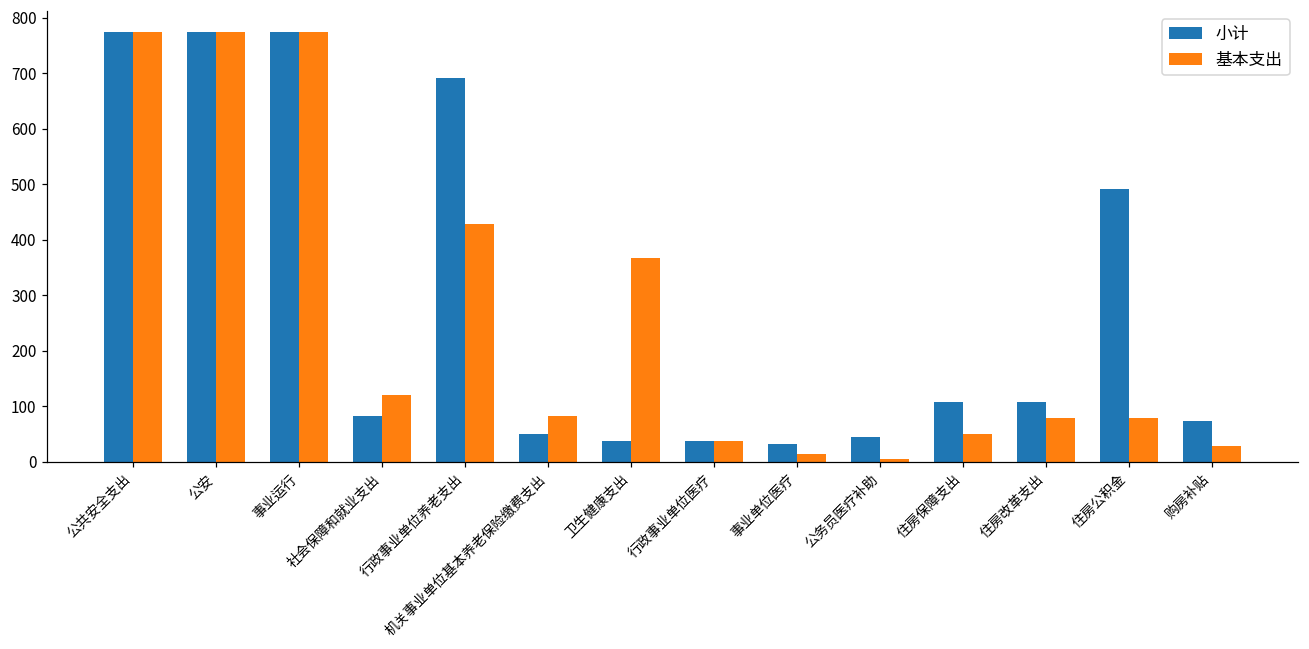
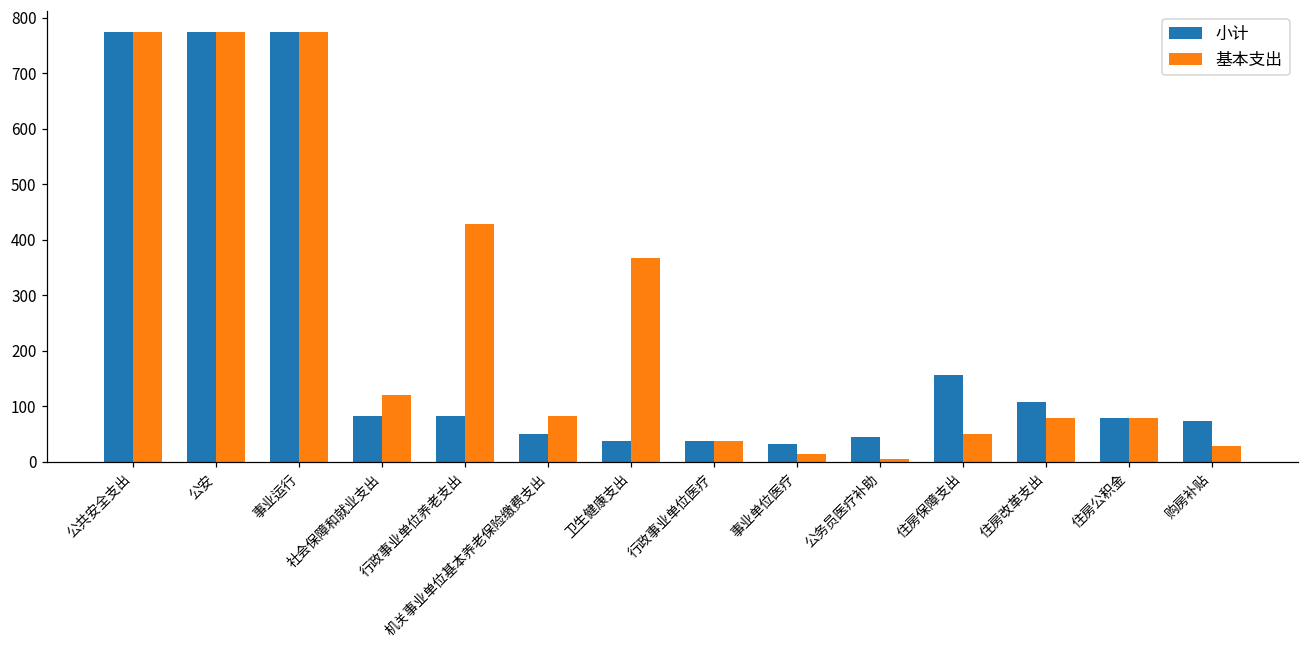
  {
    "小计": {
      "公共安全支出": 770,
      "公安": 770,
      "事业运行": 770,
      "社会保障和就业支出": 80,
-     "行政事业单位养老支出": 690,
+     "行政事业单位养老支出": 80,
      "机关事业单位基本养老保险缴费支出": 50,
      "卫生健康支出": 40,
      "行政事业单位医疗": 40,
      "事业单位医疗": 30,
      "公务员医疗补助": 40,
-     "住房保障支出": 110,
+     "住房保障支出": 160,
      "住房改革支出": 110,
-     "住房公积金": 490,
+     "住房公积金": 80,
      "购房补贴": 70
    },
    "基本支出": {
      "公共安全支出": 770,
      "公安": 770,
      "事业运行": 770,
      "社会保障和就业支出": 120,
      "行政事业单位养老支出": 430,
      "机关事业单位基本养老保险缴费支出": 80,
      "卫生健康支出": 370,
      "行政事业单位医疗": 40,
      "事业单位医疗": 10,
      "住房保障支出": 50,
      "住房改革支出": 80,
      "住房公积金": 80,
      "购房补贴": 30
    }
  }
